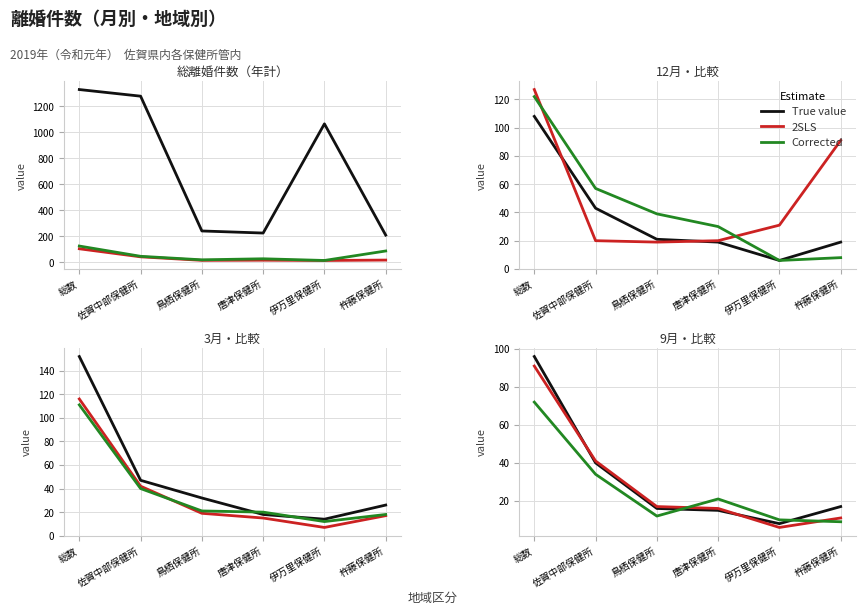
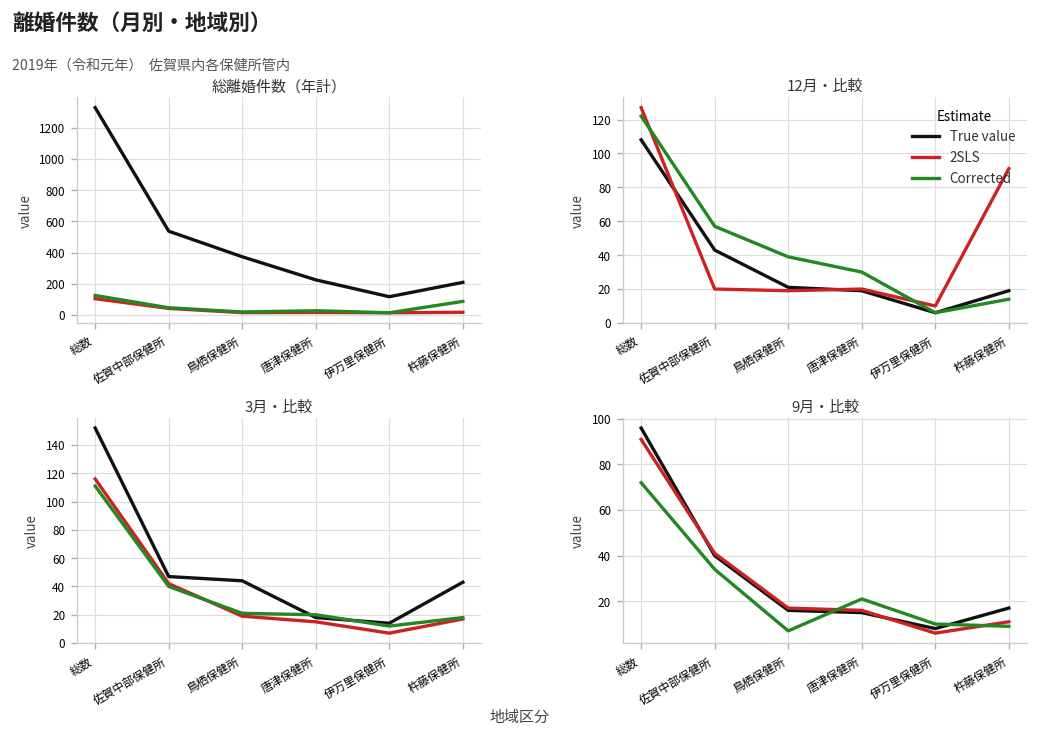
  {
    "総離婚件数（年計）": {
      "True value": {
        "総数": 1330,
-       "佐賀中部保健所": 1280,
-       "鳥栖保健所": 240,
+       "佐賀中部保健所": 540,
+       "鳥栖保健所": 370,
        "唐津保健所": 230,
-       "伊万里保健所": 1070,
+       "伊万里保健所": 120,
        "杵藤保健所": 210
      },
      "2SLS": {
        "総数": 100,
        "杵藤保健所": 20
      },
      "Corrected": {
        "総数": 130,
        "杵藤保健所": 90
      }
    },
    "12月・比較": {
      "True value": {
        "総数": 108,
        "佐賀中部保健所": 43,
        "鳥栖保健所": 21,
        "杵藤保健所": 19
      },
      "2SLS": {
        "総数": 127,
        "佐賀中部保健所": 20,
        "鳥栖保健所": 19,
-       "伊万里保健所": 31,
+       "伊万里保健所": 10,
        "杵藤保健所": 91
      },
      "Corrected": {
        "総数": 122,
        "佐賀中部保健所": 57,
        "鳥栖保健所": 39,
        "唐津保健所": 30,
-       "杵藤保健所": 8
+       "杵藤保健所": 14
      }
    },
    "3月・比較": {
      "True value": {
        "総数": 152,
        "佐賀中部保健所": 47,
-       "鳥栖保健所": 32,
-       "杵藤保健所": 26
+       "鳥栖保健所": 44,
+       "杵藤保健所": 43
      },
      "2SLS": {
        "総数": 116,
        "唐津保健所": 15,
        "伊万里保健所": 7
      },
      "Corrected": {
        "総数": 111
      }
    },
    "9月・比較": {
      "True value": {
        "総数": 96,
        "伊万里保健所": 8,
        "杵藤保健所": 17
      },
      "2SLS": {
        "総数": 91,
        "伊万里保健所": 6,
        "杵藤保健所": 11
      },
      "Corrected": {
        "総数": 72,
        "佐賀中部保健所": 34,
-       "鳥栖保健所": 12,
+       "鳥栖保健所": 7,
        "唐津保健所": 21,
        "伊万里保健所": 10,
        "杵藤保健所": 9
      }
    }
  }
